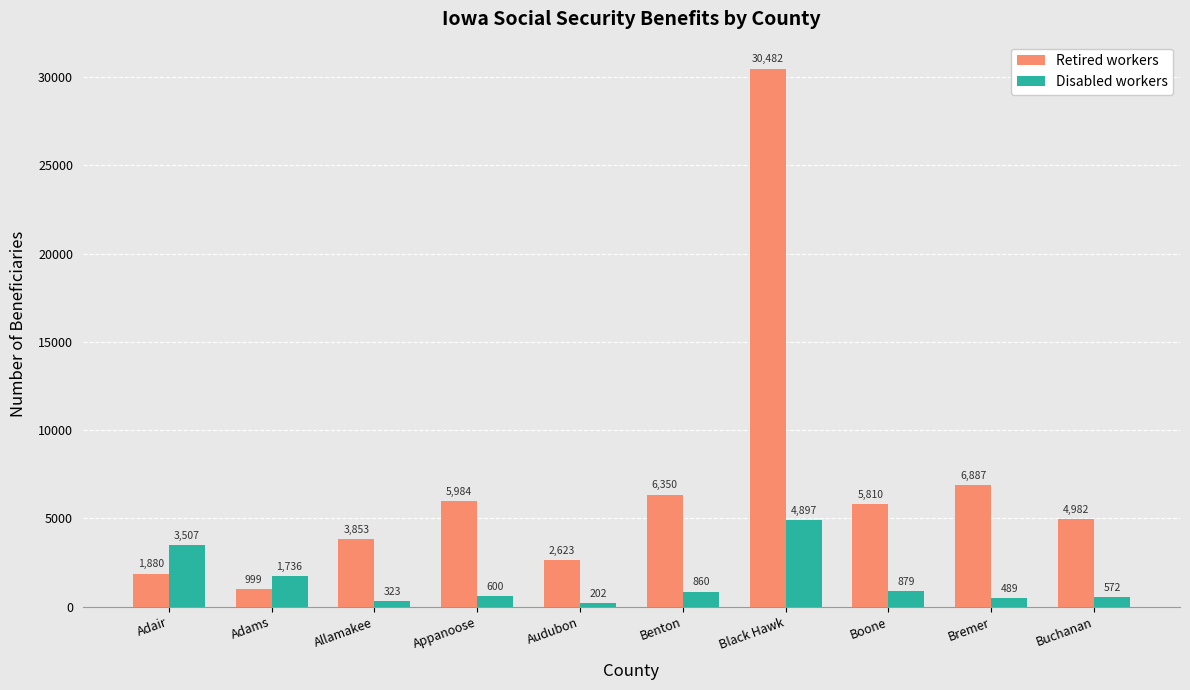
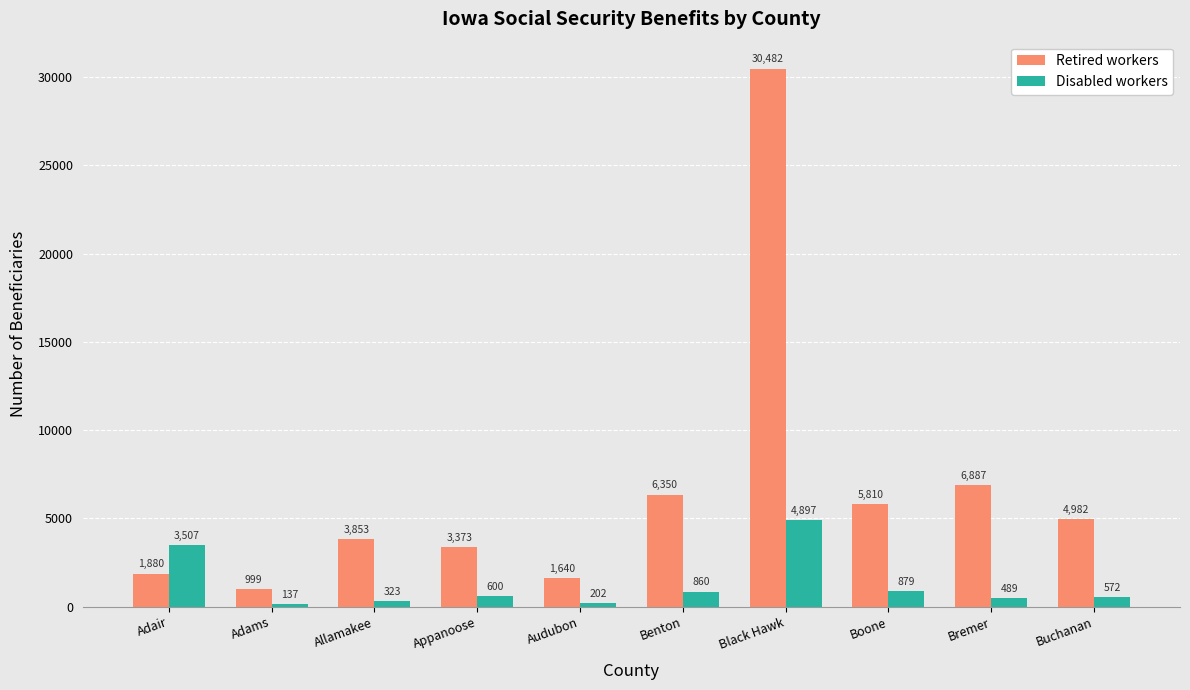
  {
    "Retired workers": {
      "Adair": "1,880",
      "Adams": "999",
      "Allamakee": "3,853",
-     "Appanoose": "5,984",
-     "Audubon": "2,623",
+     "Appanoose": "3,373",
+     "Audubon": "1,640",
      "Benton": "6,350",
      "Black Hawk": "30,482",
      "Boone": "5,810",
      "Bremer": "6,887",
      "Buchanan": "4,982"
    },
    "Disabled workers": {
      "Adair": "3,507",
-     "Adams": "1,736",
+     "Adams": "137",
      "Allamakee": "323",
      "Appanoose": "600",
      "Audubon": "202",
      "Benton": "860",
      "Black Hawk": "4,897",
      "Boone": "879",
      "Bremer": "489",
      "Buchanan": "572"
    }
  }
